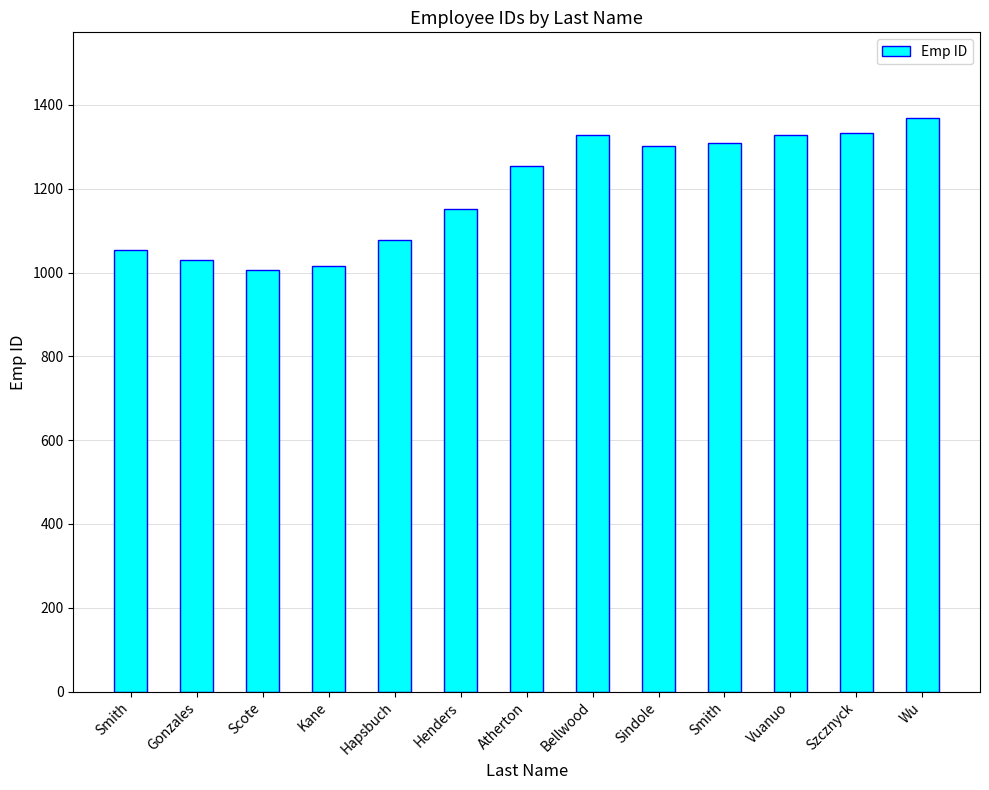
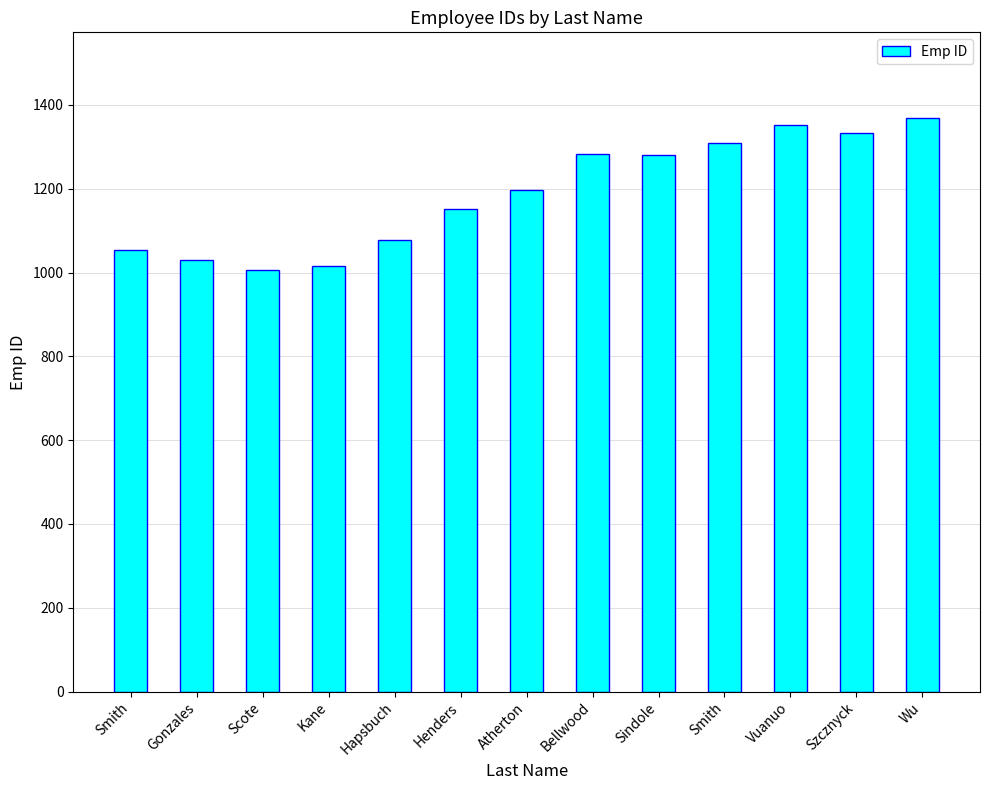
  {
    "Gonzales": 1030,
    "Scote": 1010,
    "Kane": 1020,
    "Hapsbuch": 1080,
    "Henders": 1150,
-   "Atherton": 1260,
-   "Bellwood": 1330,
-   "Sindole": 1300,
-   "Vuanuo": 1330,
+   "Atherton": 1200,
+   "Bellwood": 1280,
+   "Sindole": 1280,
+   "Vuanuo": 1350,
    "Szcznyck": 1330,
    "Wu": 1370
  }
